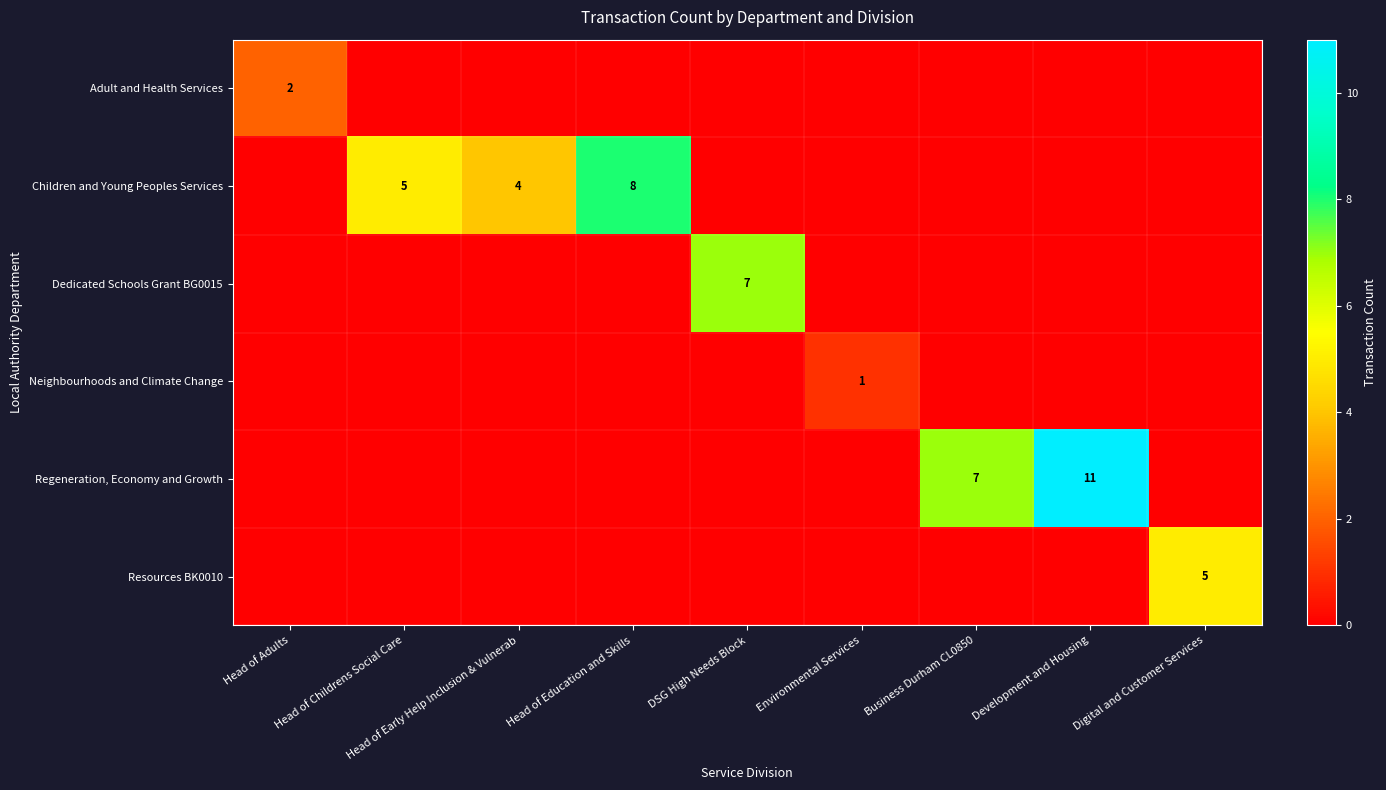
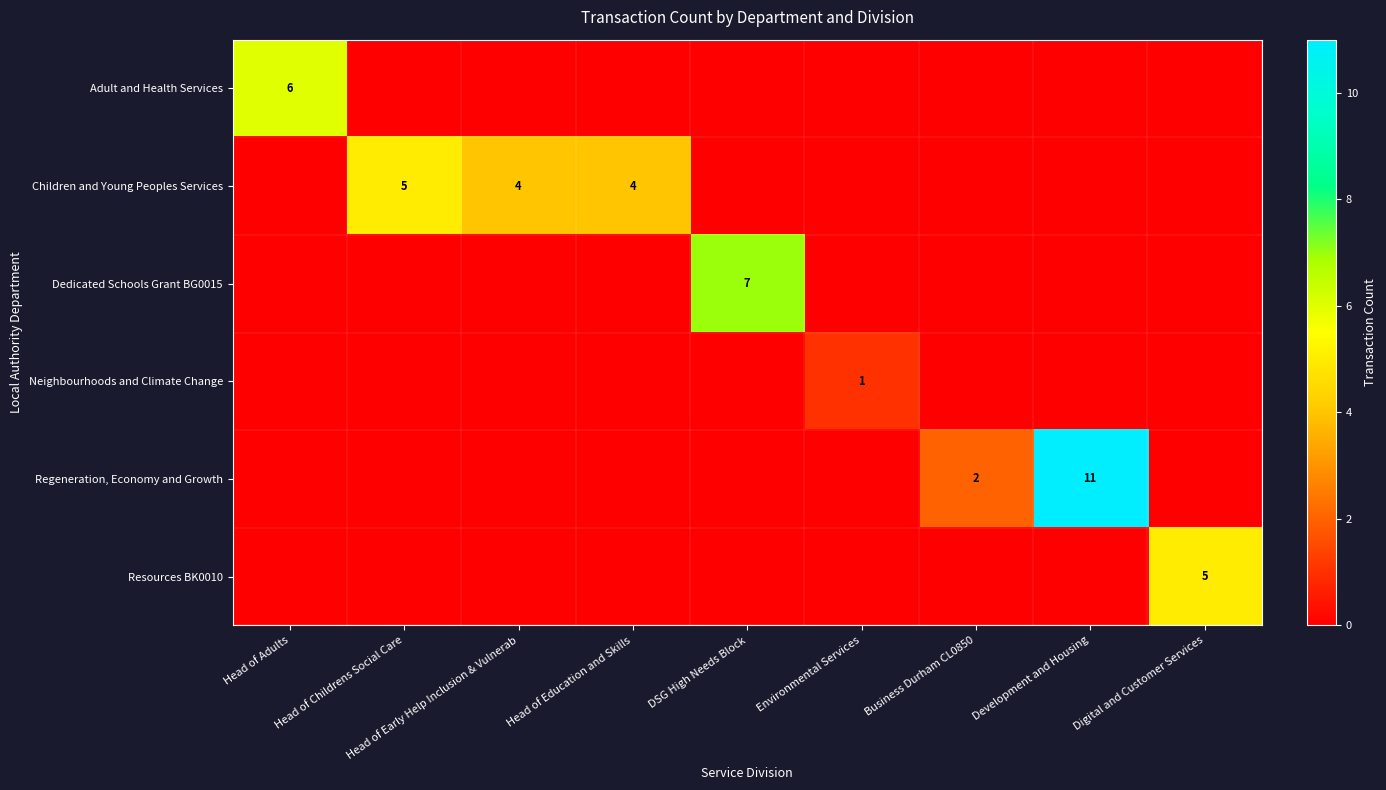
  {
    "Adult and Health Services": {
-     "Head of Adults": 2
+     "Head of Adults": 6
    },
    "Children and Young Peoples Services": {
      "Head of Childrens Social Care": 5,
      "Head of Early Help Inclusion & Vulnerab": 4,
-     "Head of Education and Skills": 8
+     "Head of Education and Skills": 4
    },
    "Dedicated Schools Grant BG0015": {
      "DSG High Needs Block": 7
    },
    "Neighbourhoods and Climate Change": {
      "Environmental Services": 1
    },
    "Regeneration, Economy and Growth": {
-     "Business Durham CL0850": 7,
+     "Business Durham CL0850": 2,
      "Development and Housing": 11
    },
    "Resources BK0010": {
      "Digital and Customer Services": 5
    }
  }
